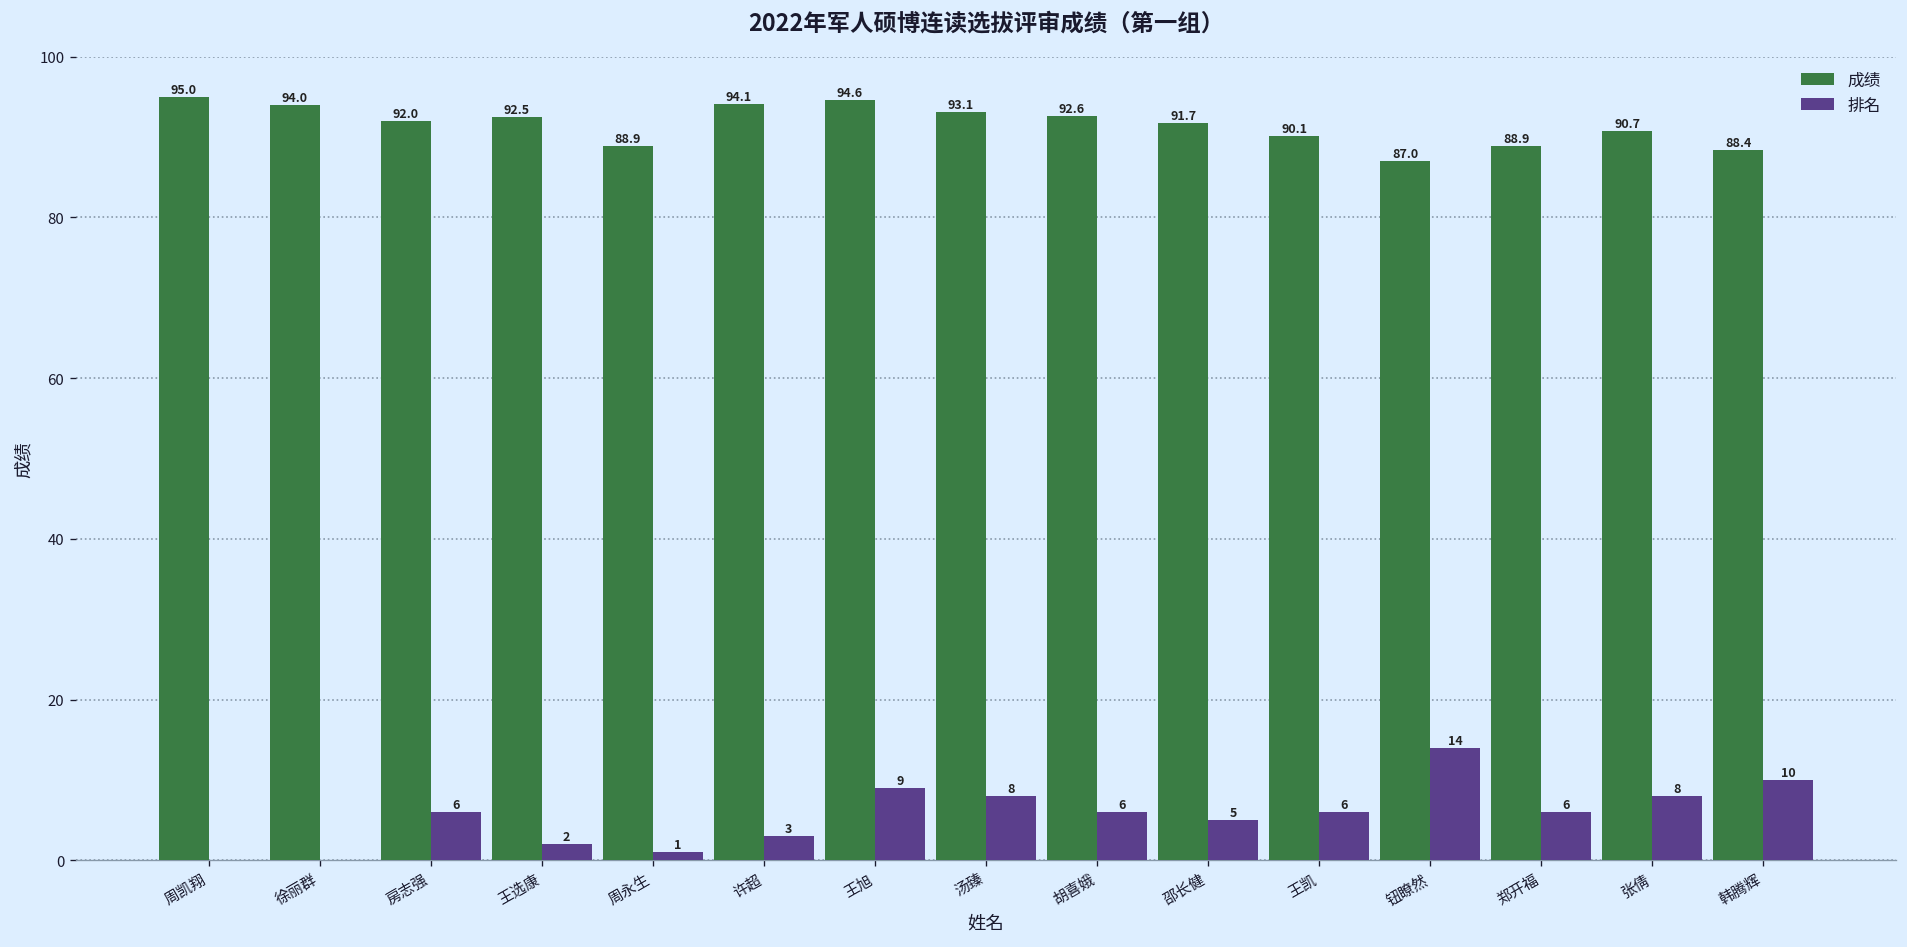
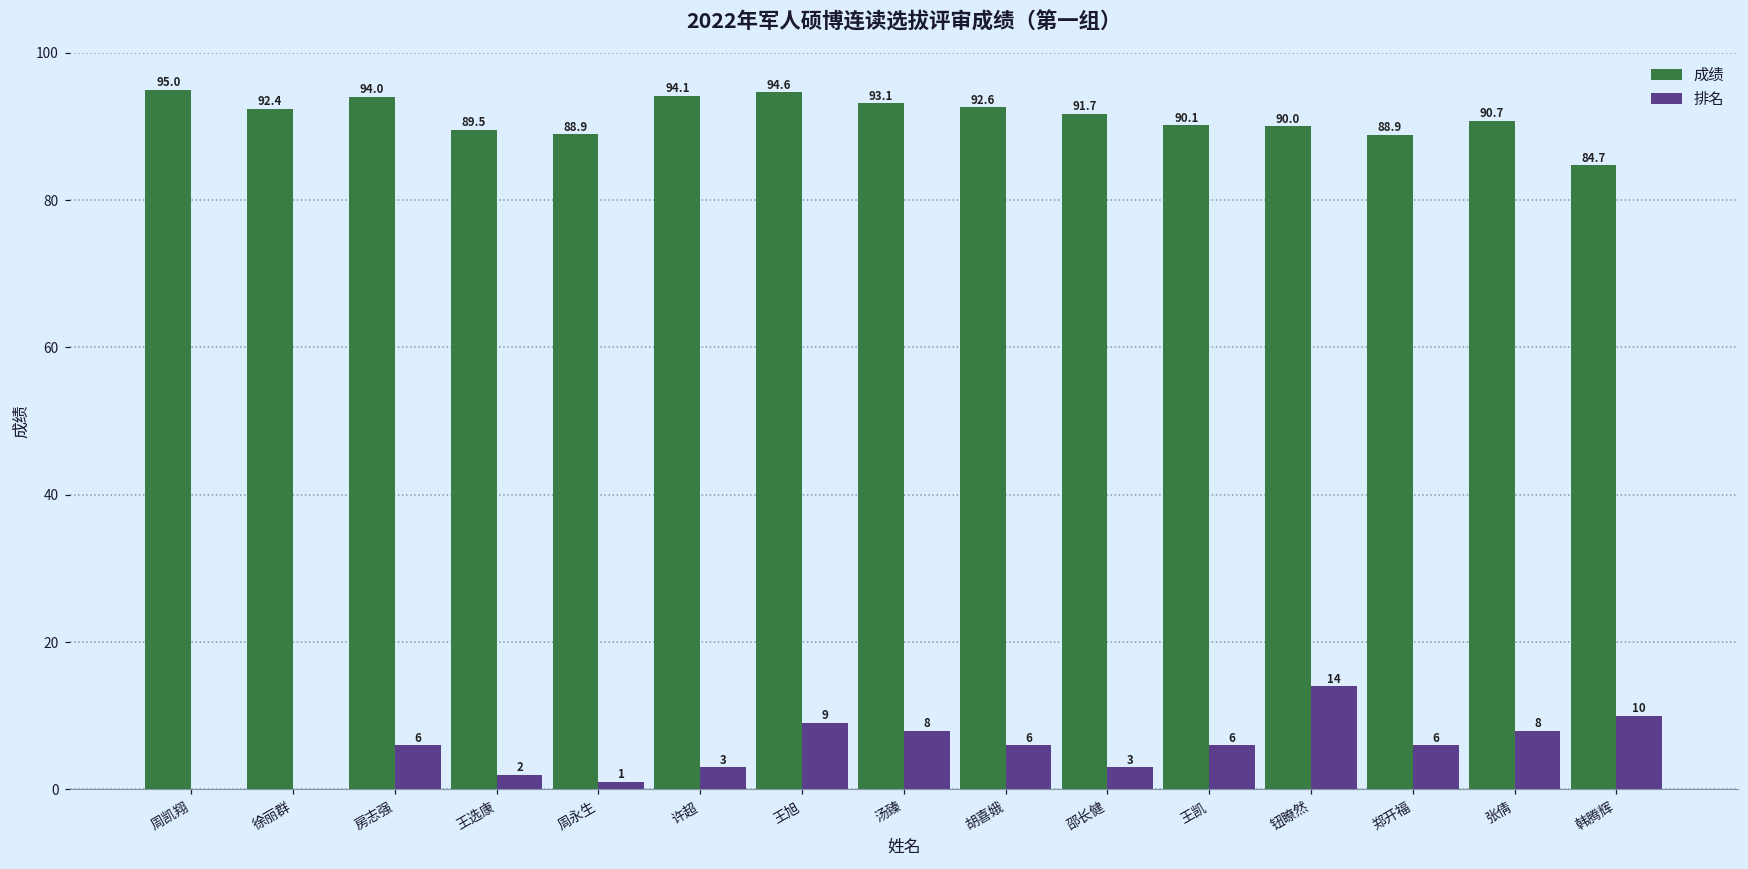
  {
    "成绩": {
      "周凯翔": 95.0,
-     "徐丽群": 94.0,
-     "房志强": 92.0,
-     "王选康": 92.5,
+     "徐丽群": 92.4,
+     "房志强": 94.0,
+     "王选康": 89.5,
      "周永生": 88.9,
      "许超": 94.1,
      "王旭": 94.6,
      "汤臻": 93.1,
      "胡喜娥": 92.6,
      "邵长健": 91.7,
      "王凯": 90.1,
-     "钮瞭然": 87.0,
+     "钮瞭然": 90.0,
      "郑开福": 88.9,
      "张倩": 90.7,
-     "韩腾辉": 88.4
+     "韩腾辉": 84.7
    },
    "排名": {
      "房志强": 6,
      "王选康": 2,
      "周永生": 1,
      "许超": 3,
      "王旭": 9,
      "汤臻": 8,
      "胡喜娥": 6,
-     "邵长健": 5,
+     "邵长健": 3,
      "王凯": 6,
      "钮瞭然": 14,
      "郑开福": 6,
      "张倩": 8,
      "韩腾辉": 10
    }
  }
